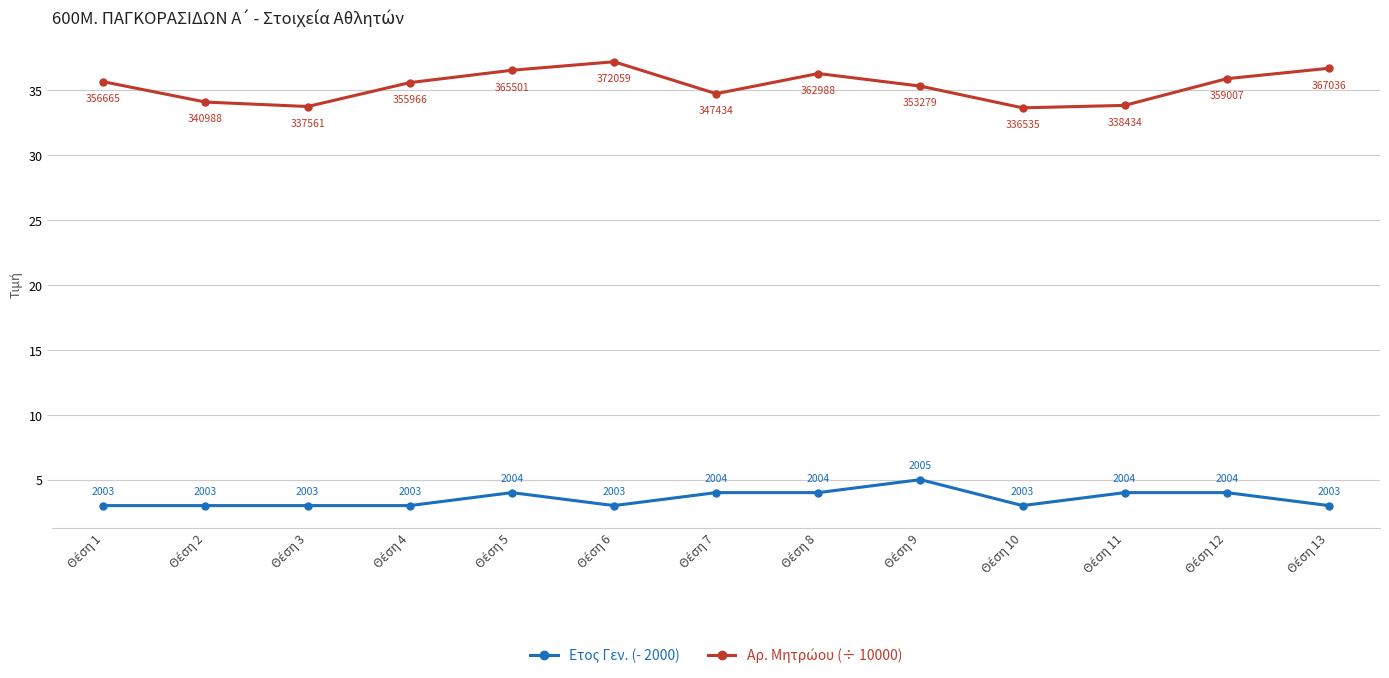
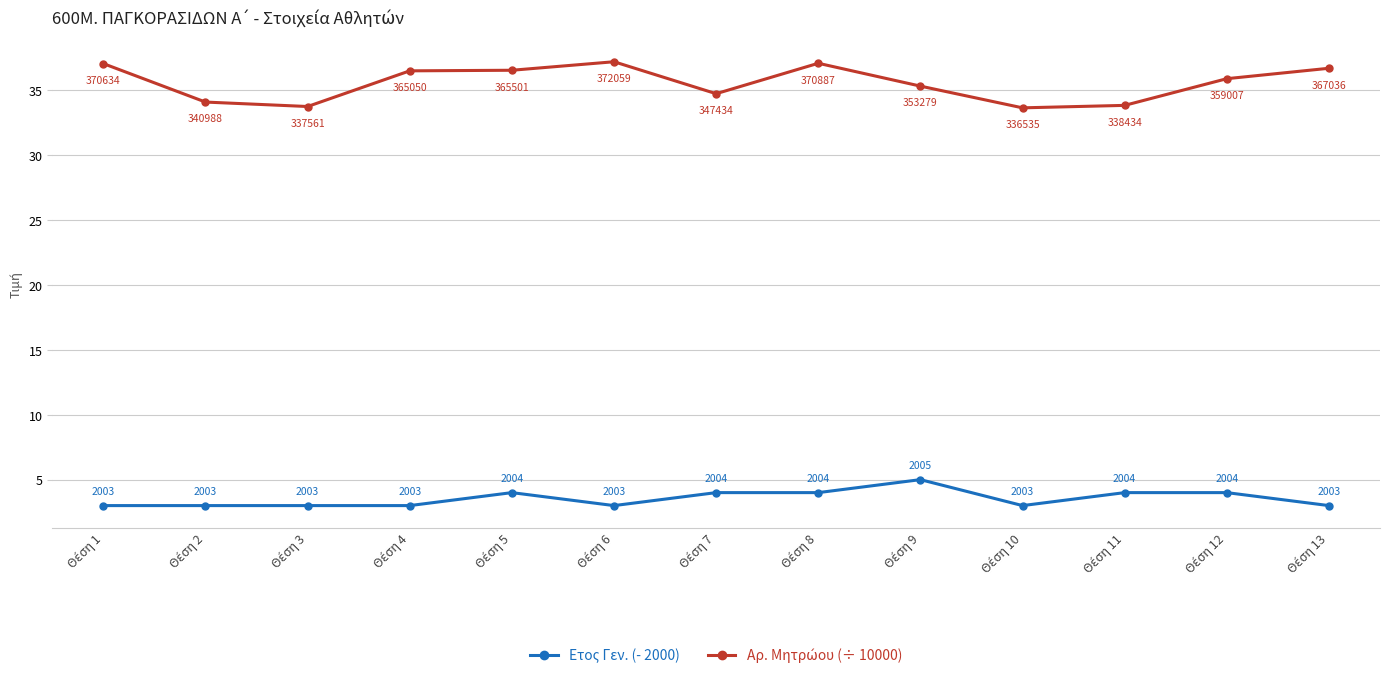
  {
    "Αρ. Μητρώου (÷ 10000)": {
-     "Θέση 1": 356665,
-     "Θέση 4": 355966,
-     "Θέση 8": 362988
+     "Θέση 1": 370634,
+     "Θέση 4": 365050,
+     "Θέση 8": 370887
    }
  }
